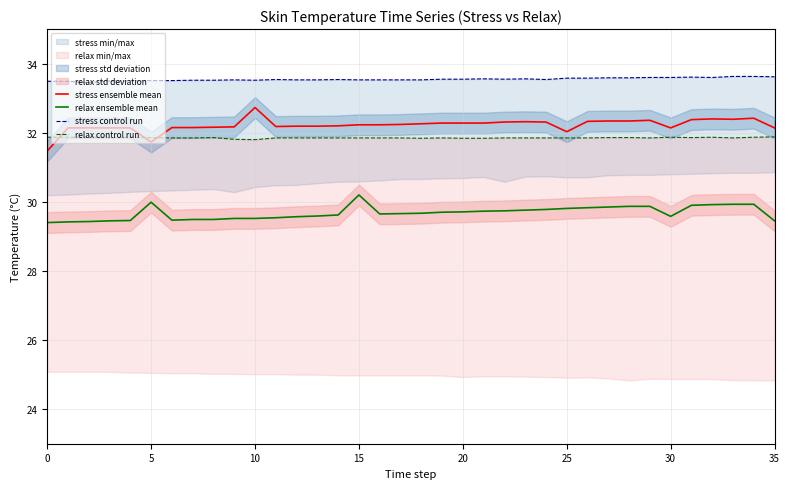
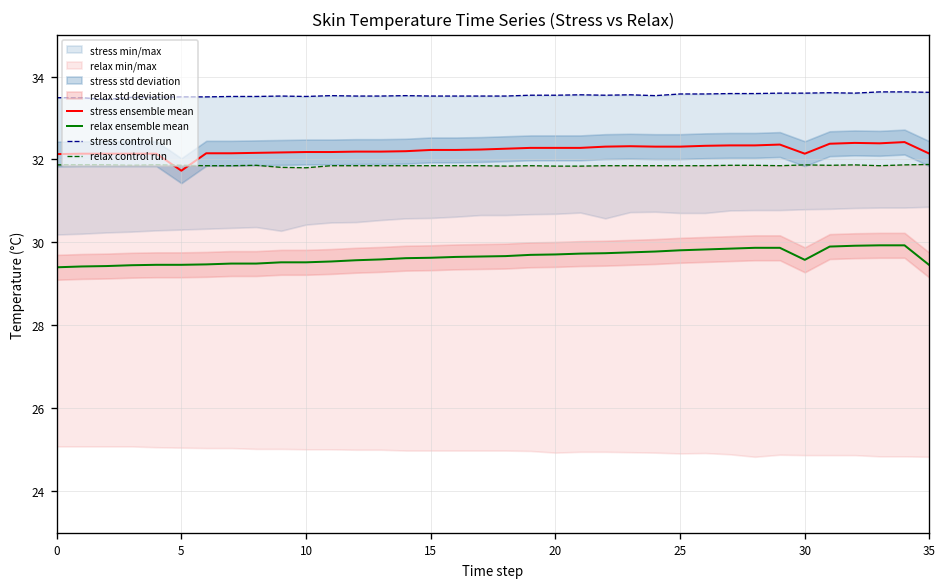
  {
    "stress ensemble mean": {
-     "0": 31.5,
-     "10": 32.7,
+     "0": 32.1,
+     "10": 32.2,
      "15": 32.2,
      "20": 32.3,
-     "25": 32.0,
+     "25": 32.3,
      "30": 32.1,
      "35": 32.1
    },
    "relax ensemble mean": {
      "0": 29.4,
-     "5": 30.0,
+     "5": 29.5,
      "10": 29.5,
-     "15": 30.2,
+     "15": 29.6,
      "20": 29.7,
      "25": 29.8,
      "30": 29.6,
      "35": 29.5
    }
  }
